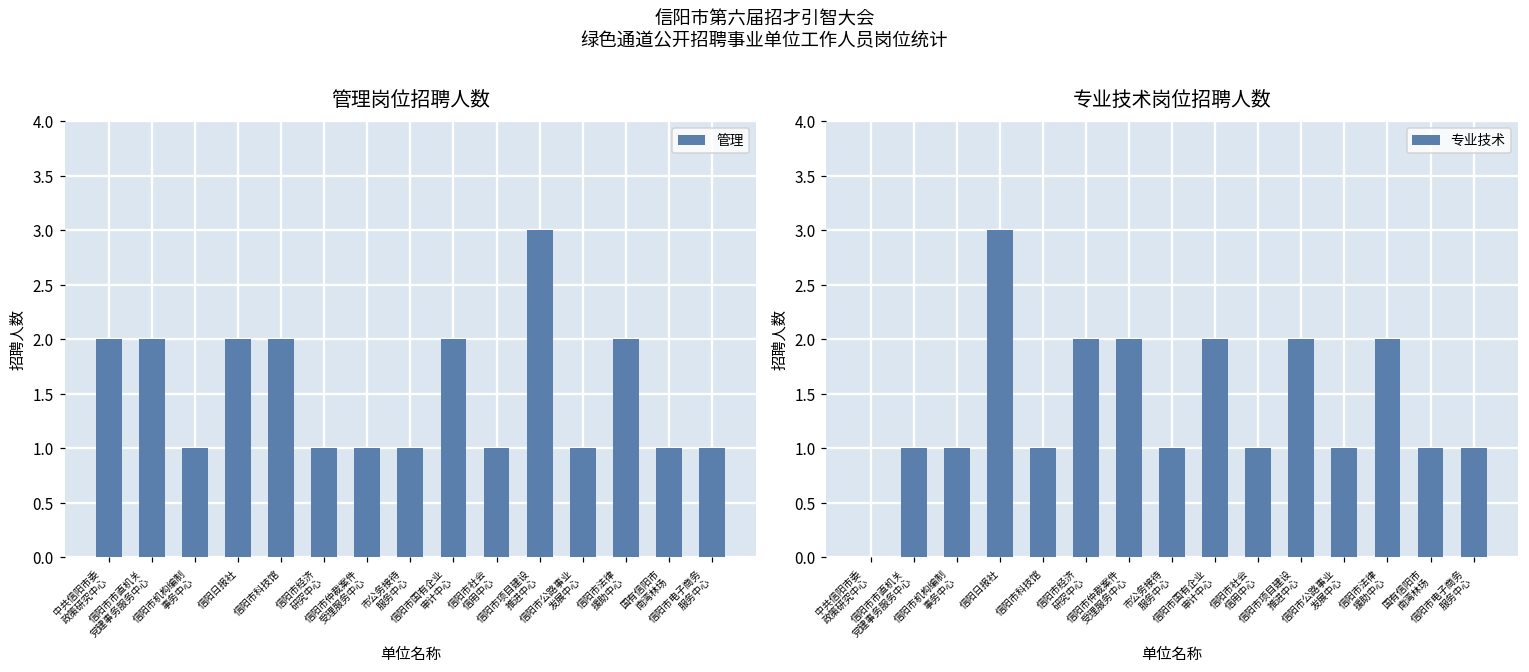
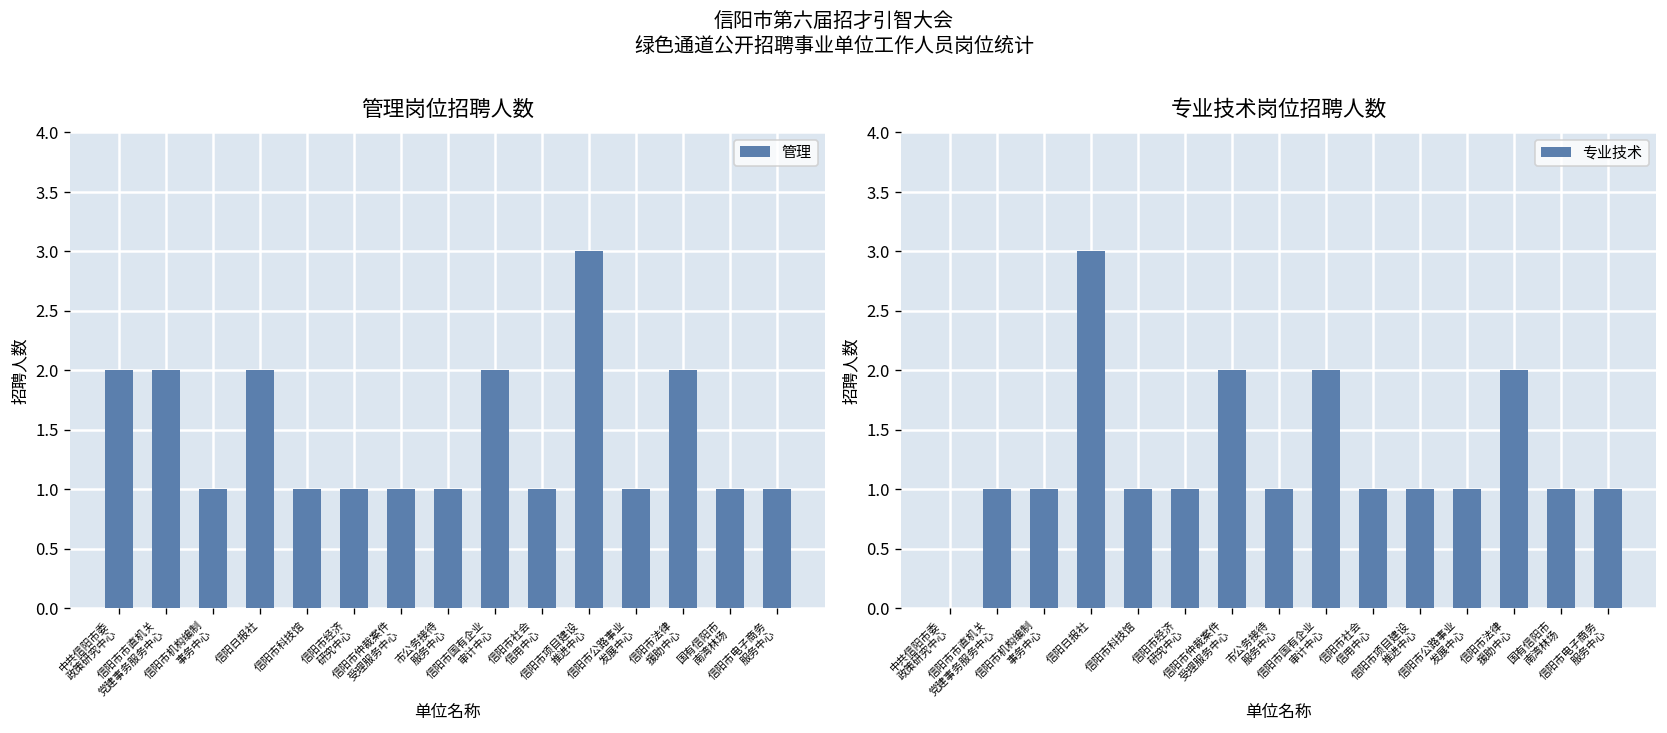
  {
    "管理岗位招聘人数": {
      "中共信阳市委 政策研究中心": 2,
      "信阳市市直机关 党建事务服务中心": 2,
      "信阳市机构编制 事务中心": 1,
      "信阳日报社": 2,
-     "信阳市科技馆": 2,
+     "信阳市科技馆": 1,
      "信阳市经济 研究中心": 1,
      "信阳市仲裁案件 受理服务中心": 1,
      "市公务接待 服务中心": 1,
      "信阳市国有企业 审计中心": 2,
      "信阳市社会 信用中心": 1,
      "信阳市项目建设 推进中心": 3,
      "信阳市公路事业 发展中心": 1,
      "信阳市法律 援助中心": 2,
      "国有信阳市 南湾林场": 1,
      "信阳市电子商务 服务中心": 1
    },
    "专业技术岗位招聘人数": {
      "中共信阳市委 政策研究中心": 0,
      "信阳市市直机关 党建事务服务中心": 1,
      "信阳市机构编制 事务中心": 1,
      "信阳日报社": 3,
      "信阳市科技馆": 1,
-     "信阳市经济 研究中心": 2,
+     "信阳市经济 研究中心": 1,
      "信阳市仲裁案件 受理服务中心": 2,
      "市公务接待 服务中心": 1,
      "信阳市国有企业 审计中心": 2,
      "信阳市社会 信用中心": 1,
-     "信阳市项目建设 推进中心": 2,
+     "信阳市项目建设 推进中心": 1,
      "信阳市公路事业 发展中心": 1,
      "信阳市法律 援助中心": 2,
      "国有信阳市 南湾林场": 1,
      "信阳市电子商务 服务中心": 1
    }
  }
